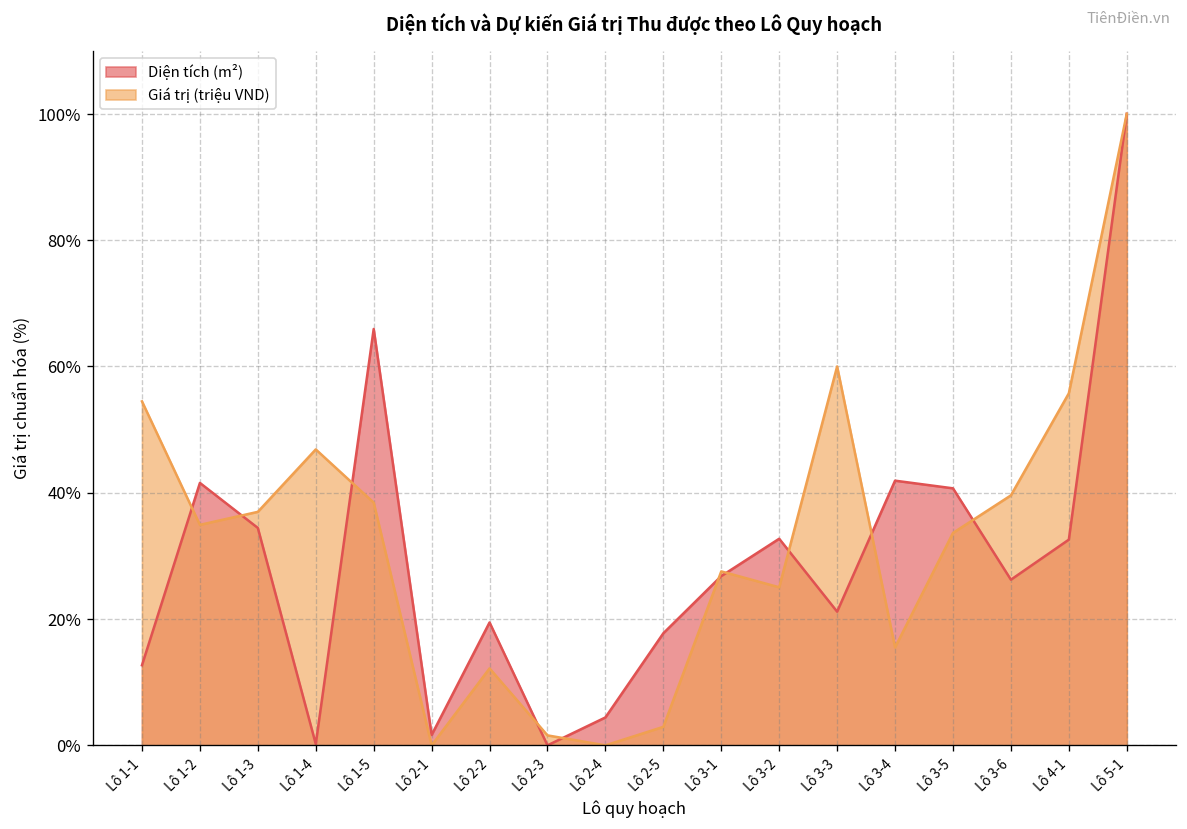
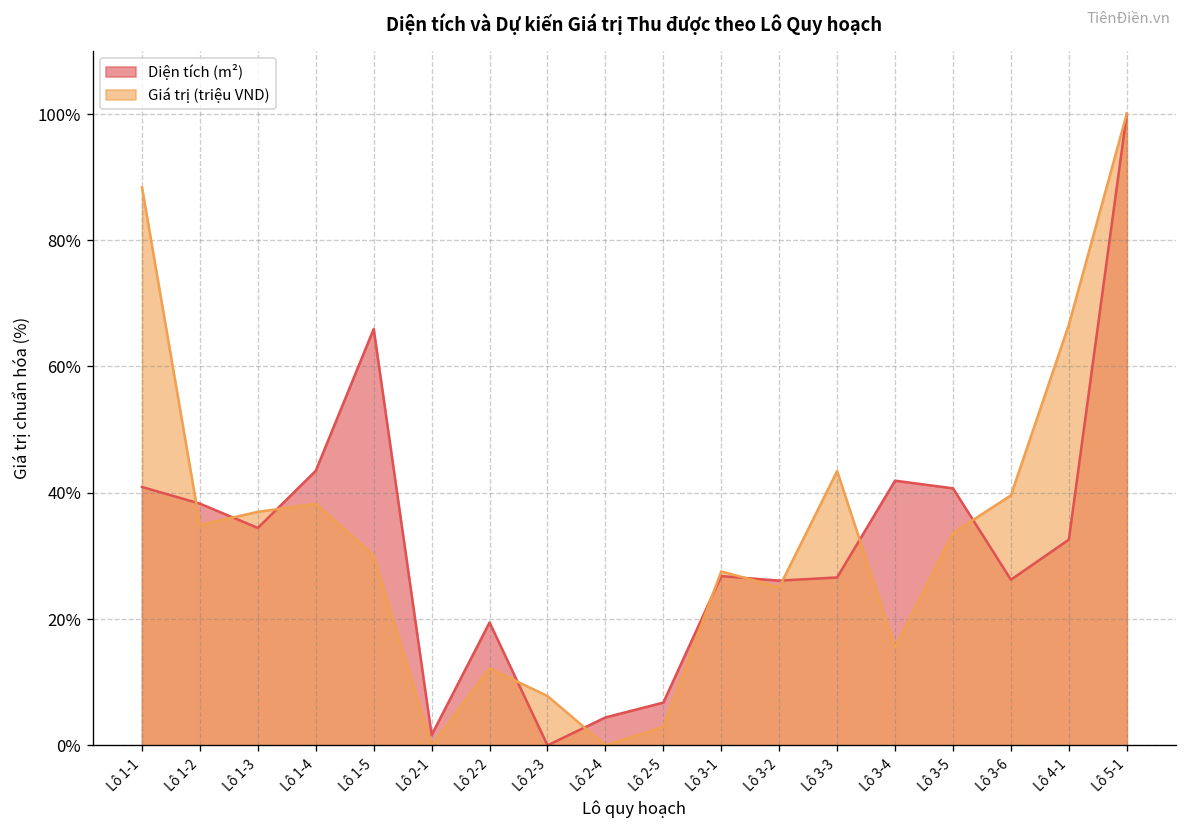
  {
    "Diện tích (m²)": {
-     "Lô 1-1": "13%",
-     "Lô 1-2": "42%",
+     "Lô 1-1": "41%",
+     "Lô 1-2": "38%",
      "Lô 1-3": "34%",
-     "Lô 1-4": "0%",
+     "Lô 1-4": "43%",
      "Lô 1-5": "66%",
      "Lô 2-1": "2%",
      "Lô 2-2": "19%",
      "Lô 2-3": "0%",
      "Lô 2-4": "4%",
-     "Lô 2-5": "18%",
+     "Lô 2-5": "7%",
      "Lô 3-1": "27%",
-     "Lô 3-2": "33%",
-     "Lô 3-3": "21%",
+     "Lô 3-2": "26%",
+     "Lô 3-3": "27%",
      "Lô 3-4": "42%",
      "Lô 3-5": "41%",
      "Lô 3-6": "26%",
      "Lô 4-1": "33%"
    },
    "Giá trị (triệu VND)": {
-     "Lô 1-1": "54%",
+     "Lô 1-1": "88%",
      "Lô 1-2": "35%",
      "Lô 1-3": "37%",
-     "Lô 1-4": "47%",
-     "Lô 1-5": "38%",
+     "Lô 1-4": "38%",
+     "Lô 1-5": "30%",
      "Lô 2-1": "0%",
      "Lô 2-2": "12%",
-     "Lô 2-3": "2%",
+     "Lô 2-3": "8%",
      "Lô 2-4": "0%",
      "Lô 2-5": "3%",
      "Lô 3-1": "28%",
      "Lô 3-2": "25%",
-     "Lô 3-3": "60%",
+     "Lô 3-3": "43%",
      "Lô 3-4": "16%",
      "Lô 3-5": "34%",
      "Lô 3-6": "40%",
-     "Lô 4-1": "56%"
+     "Lô 4-1": "67%"
    }
  }
